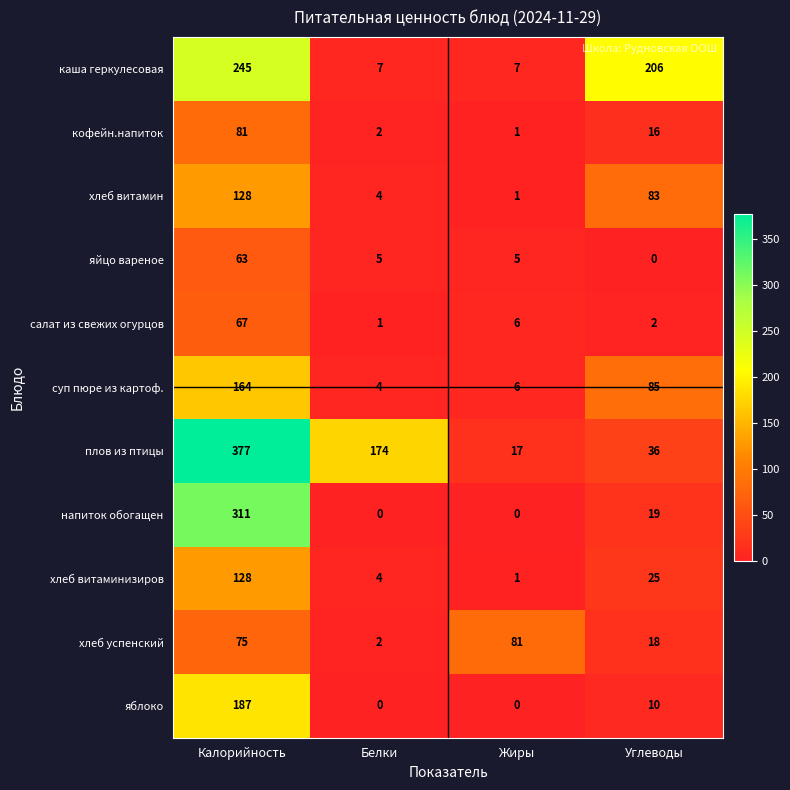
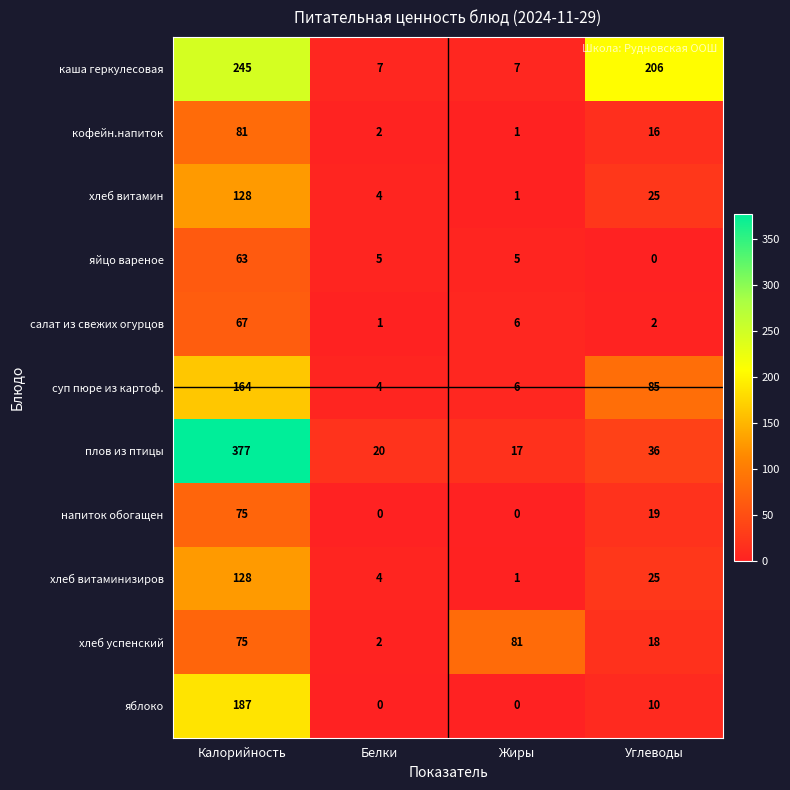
  {
    "каша геркулесовая": {
      "Калорийность": 245,
      "Белки": 7,
      "Жиры": 7
    },
    "кофейн.напиток": {
      "Калорийность": 81,
      "Белки": 2,
      "Жиры": 1,
      "Углеводы": 16
    },
    "хлеб витамин": {
      "Калорийность": 128,
      "Белки": 4,
      "Жиры": 1,
-     "Углеводы": 83
+     "Углеводы": 25
    },
    "яйцо вареное": {
      "Калорийность": 63,
      "Белки": 5,
      "Жиры": 5,
      "Углеводы": 0
    },
    "салат из свежих огурцов": {
      "Калорийность": 67,
      "Белки": 1,
      "Жиры": 6,
      "Углеводы": 2
    },
    "суп пюре из картоф.": {
      "Калорийность": 164,
      "Белки": 4,
      "Жиры": 6,
      "Углеводы": 85
    },
    "плов из птицы": {
      "Калорийность": 377,
-     "Белки": 174,
+     "Белки": 20,
      "Жиры": 17,
      "Углеводы": 36
    },
    "напиток обогащен": {
-     "Калорийность": 311,
+     "Калорийность": 75,
      "Белки": 0,
      "Жиры": 0,
      "Углеводы": 19
    },
    "хлеб витаминизиров": {
      "Калорийность": 128,
      "Белки": 4,
      "Жиры": 1,
      "Углеводы": 25
    },
    "хлеб успенский": {
      "Калорийность": 75,
      "Белки": 2,
      "Жиры": 81,
      "Углеводы": 18
    },
    "яблоко": {
      "Калорийность": 187,
      "Белки": 0,
      "Жиры": 0,
      "Углеводы": 10
    }
  }
